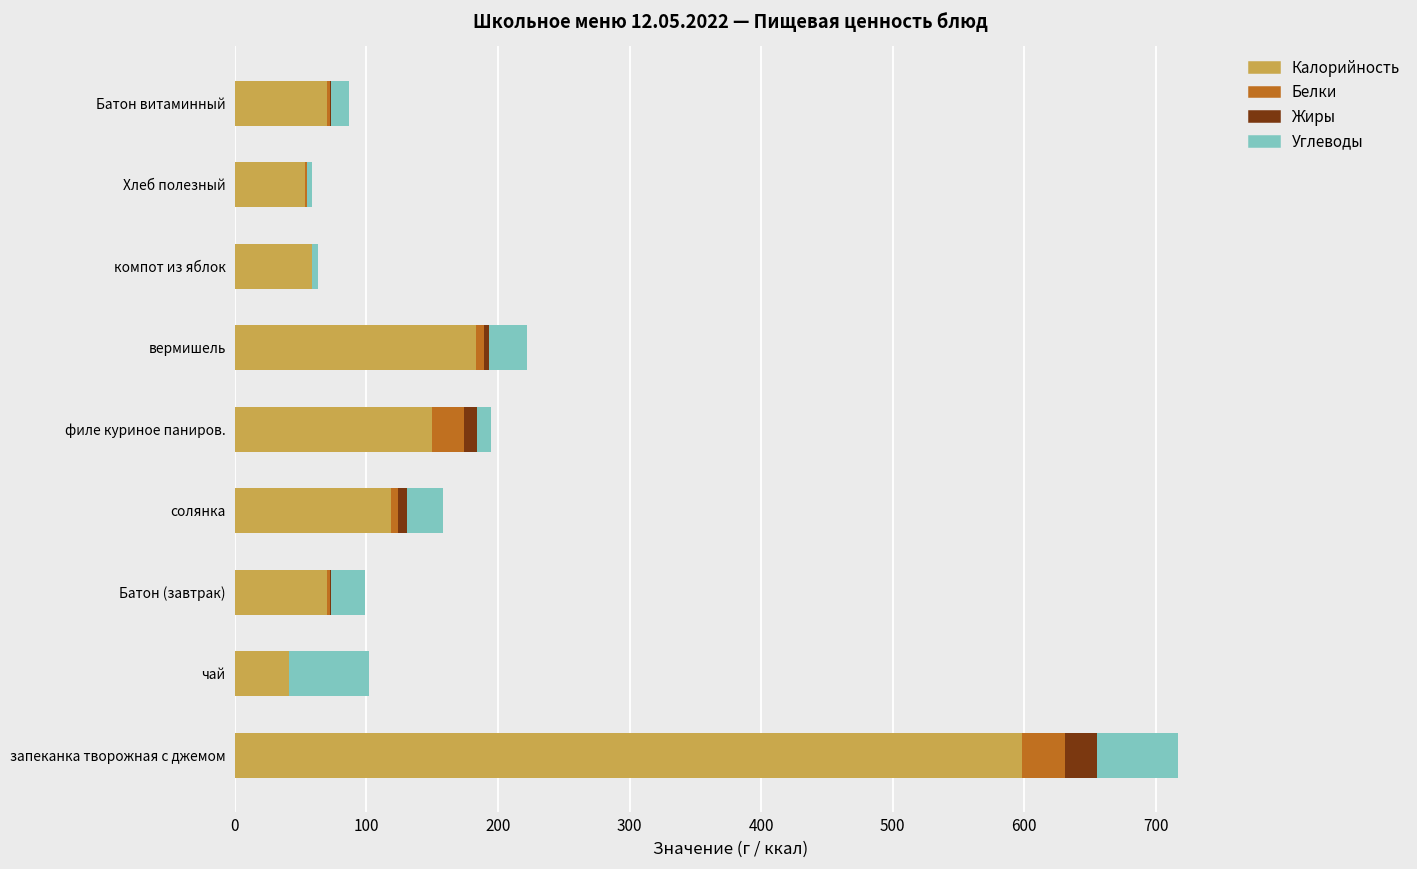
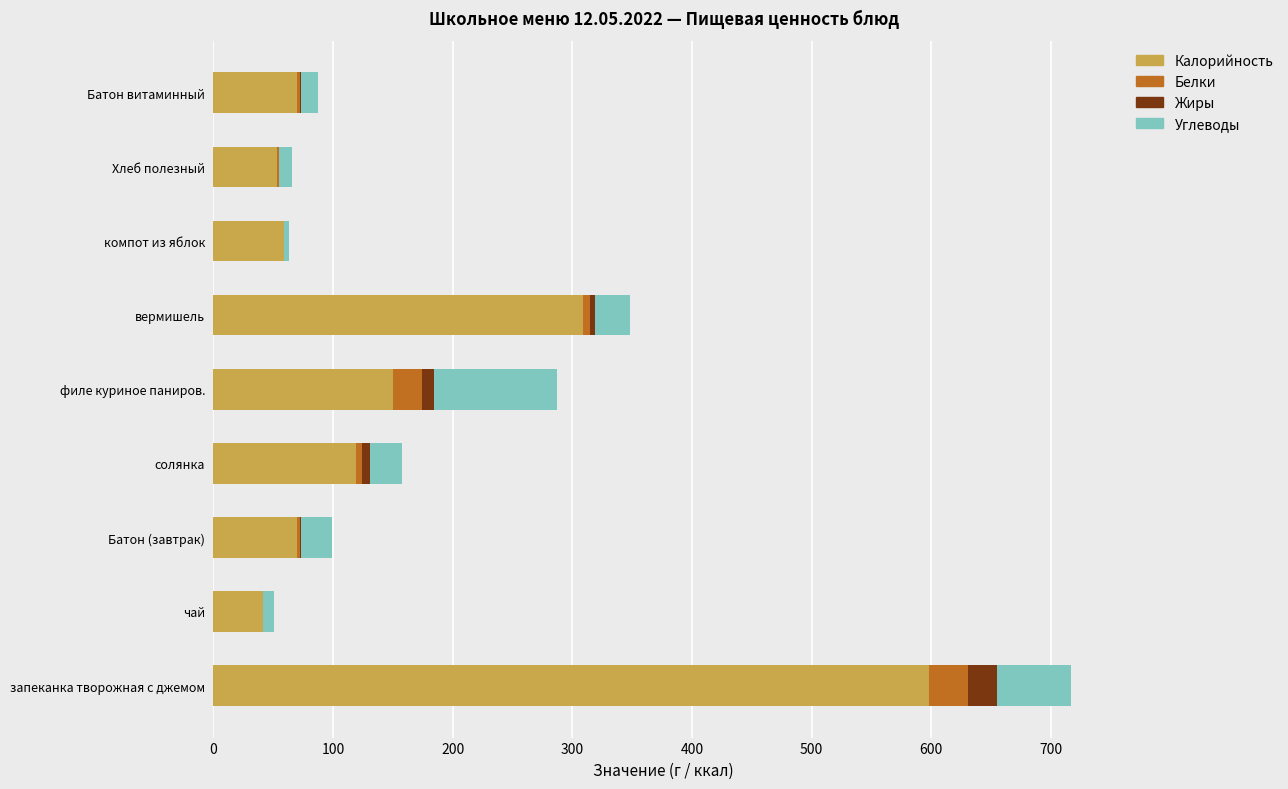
  {
    "Калорийность": {
      "Батон витаминный": 70,
      "Хлеб полезный": 53,
      "компот из яблок": 59,
-     "вермишель": 183,
+     "вермишель": 309,
      "филе куриное паниров.": 150,
      "солянка": 119,
      "Батон (завтрак)": 70,
      "чай": 41,
      "запеканка творожная с джемом": 598
    },
    "Белки": {
      "компот из яблок": 0,
      "вермишель": 6,
      "филе куриное паниров.": 24,
      "солянка": 5,
      "чай": 0,
      "запеканка творожная с джемом": 33
    },
    "Жиры": {
      "Хлеб полезный": 0,
      "компот из яблок": 0,
      "вермишель": 4,
      "филе куриное паниров.": 10,
      "солянка": 7,
      "чай": 0,
      "запеканка творожная с джемом": 24
    },
    "Углеводы": {
      "Батон витаминный": 14,
-     "Хлеб полезный": 4,
+     "Хлеб полезный": 11,
      "компот из яблок": 4,
      "вермишель": 29,
-     "филе куриное паниров.": 11,
+     "филе куриное паниров.": 103,
      "солянка": 27,
      "Батон (завтрак)": 26,
-     "чай": 61,
+     "чай": 10,
      "запеканка творожная с джемом": 62
    }
  }
